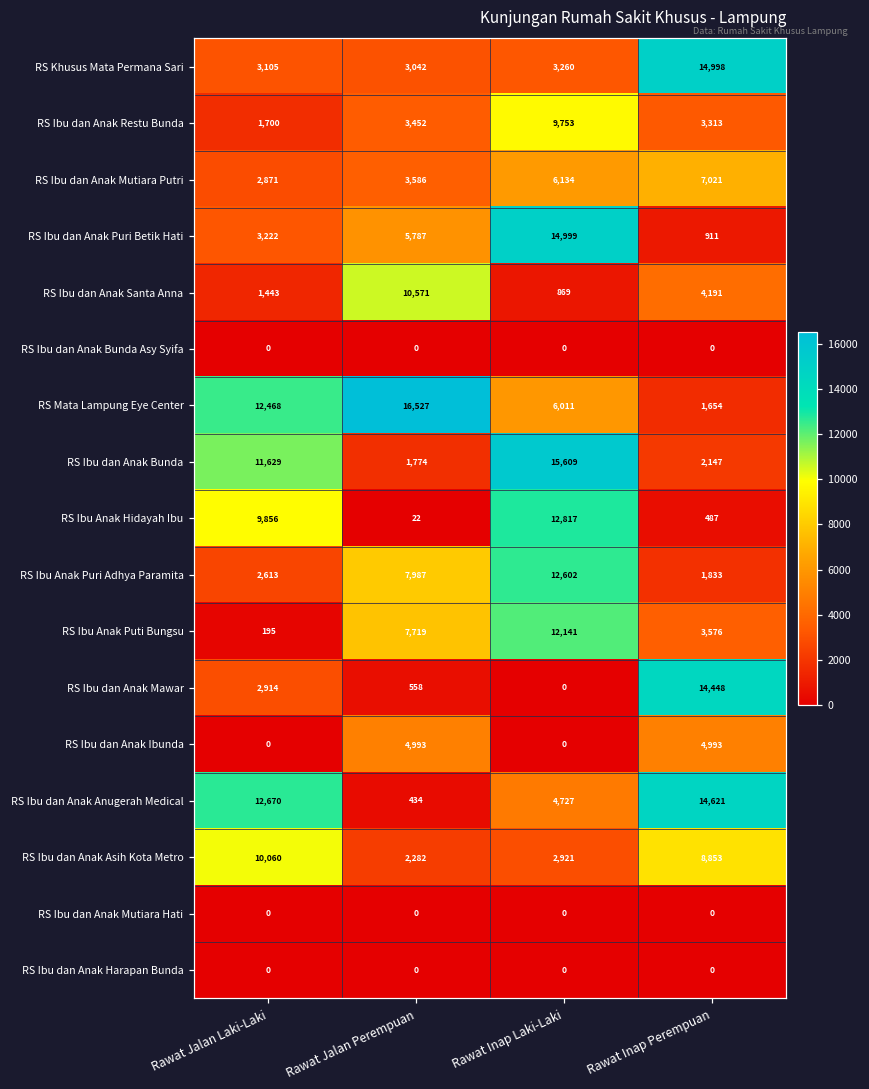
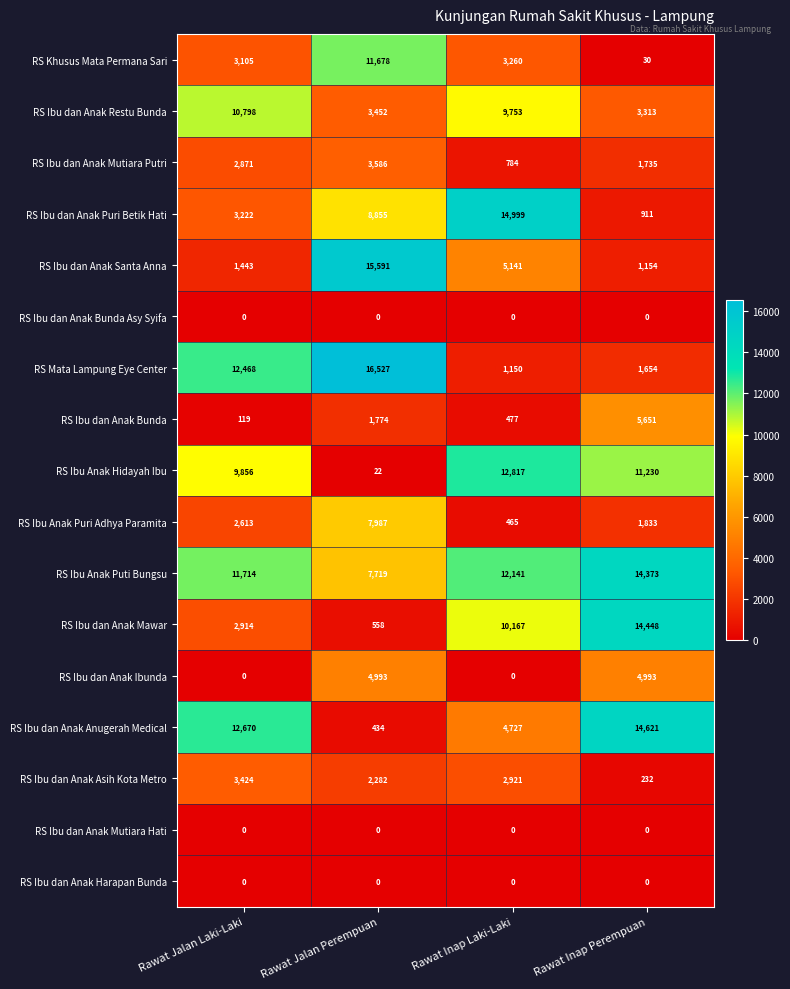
  {
    "RS Khusus Mata Permana Sari": {
      "Rawat Jalan Laki-Laki": "3,105",
-     "Rawat Jalan Perempuan": "3,042",
+     "Rawat Jalan Perempuan": "11,678",
      "Rawat Inap Laki-Laki": "3,260",
-     "Rawat Inap Perempuan": "14,998"
+     "Rawat Inap Perempuan": "30"
    },
    "RS Ibu dan Anak Restu Bunda": {
-     "Rawat Jalan Laki-Laki": "1,700",
+     "Rawat Jalan Laki-Laki": "10,798",
      "Rawat Jalan Perempuan": "3,452",
      "Rawat Inap Laki-Laki": "9,753",
      "Rawat Inap Perempuan": "3,313"
    },
    "RS Ibu dan Anak Mutiara Putri": {
      "Rawat Jalan Laki-Laki": "2,871",
      "Rawat Jalan Perempuan": "3,586",
-     "Rawat Inap Laki-Laki": "6,134",
-     "Rawat Inap Perempuan": "7,021"
+     "Rawat Inap Laki-Laki": "784",
+     "Rawat Inap Perempuan": "1,735"
    },
    "RS Ibu dan Anak Puri Betik Hati": {
      "Rawat Jalan Laki-Laki": "3,222",
-     "Rawat Jalan Perempuan": "5,787",
+     "Rawat Jalan Perempuan": "8,855",
      "Rawat Inap Laki-Laki": "14,999",
      "Rawat Inap Perempuan": "911"
    },
    "RS Ibu dan Anak Santa Anna": {
      "Rawat Jalan Laki-Laki": "1,443",
-     "Rawat Jalan Perempuan": "10,571",
-     "Rawat Inap Laki-Laki": "869",
-     "Rawat Inap Perempuan": "4,191"
+     "Rawat Jalan Perempuan": "15,591",
+     "Rawat Inap Laki-Laki": "5,141",
+     "Rawat Inap Perempuan": "1,154"
    },
    "RS Ibu dan Anak Bunda Asy Syifa": {
      "Rawat Jalan Laki-Laki": "0",
      "Rawat Jalan Perempuan": "0",
      "Rawat Inap Laki-Laki": "0",
      "Rawat Inap Perempuan": "0"
    },
    "RS Mata Lampung Eye Center": {
      "Rawat Jalan Laki-Laki": "12,468",
      "Rawat Jalan Perempuan": "16,527",
-     "Rawat Inap Laki-Laki": "6,011",
+     "Rawat Inap Laki-Laki": "1,150",
      "Rawat Inap Perempuan": "1,654"
    },
    "RS Ibu dan Anak Bunda": {
-     "Rawat Jalan Laki-Laki": "11,629",
+     "Rawat Jalan Laki-Laki": "119",
      "Rawat Jalan Perempuan": "1,774",
-     "Rawat Inap Laki-Laki": "15,609",
-     "Rawat Inap Perempuan": "2,147"
+     "Rawat Inap Laki-Laki": "477",
+     "Rawat Inap Perempuan": "5,651"
    },
    "RS Ibu Anak Hidayah Ibu": {
      "Rawat Jalan Laki-Laki": "9,856",
      "Rawat Jalan Perempuan": "22",
      "Rawat Inap Laki-Laki": "12,817",
-     "Rawat Inap Perempuan": "487"
+     "Rawat Inap Perempuan": "11,230"
    },
    "RS Ibu Anak Puri Adhya Paramita": {
      "Rawat Jalan Laki-Laki": "2,613",
      "Rawat Jalan Perempuan": "7,987",
-     "Rawat Inap Laki-Laki": "12,602",
+     "Rawat Inap Laki-Laki": "465",
      "Rawat Inap Perempuan": "1,833"
    },
    "RS Ibu Anak Puti Bungsu": {
-     "Rawat Jalan Laki-Laki": "195",
+     "Rawat Jalan Laki-Laki": "11,714",
      "Rawat Jalan Perempuan": "7,719",
      "Rawat Inap Laki-Laki": "12,141",
-     "Rawat Inap Perempuan": "3,576"
+     "Rawat Inap Perempuan": "14,373"
    },
    "RS Ibu dan Anak Mawar": {
      "Rawat Jalan Laki-Laki": "2,914",
      "Rawat Jalan Perempuan": "558",
-     "Rawat Inap Laki-Laki": "0",
+     "Rawat Inap Laki-Laki": "10,167",
      "Rawat Inap Perempuan": "14,448"
    },
    "RS Ibu dan Anak Ibunda": {
      "Rawat Jalan Laki-Laki": "0",
      "Rawat Jalan Perempuan": "4,993",
      "Rawat Inap Laki-Laki": "0",
      "Rawat Inap Perempuan": "4,993"
    },
    "RS Ibu dan Anak Anugerah Medical": {
      "Rawat Jalan Laki-Laki": "12,670",
      "Rawat Jalan Perempuan": "434",
      "Rawat Inap Laki-Laki": "4,727",
      "Rawat Inap Perempuan": "14,621"
    },
    "RS Ibu dan Anak Asih Kota Metro": {
-     "Rawat Jalan Laki-Laki": "10,060",
+     "Rawat Jalan Laki-Laki": "3,424",
      "Rawat Jalan Perempuan": "2,282",
      "Rawat Inap Laki-Laki": "2,921",
-     "Rawat Inap Perempuan": "8,853"
+     "Rawat Inap Perempuan": "232"
    },
    "RS Ibu dan Anak Mutiara Hati": {
      "Rawat Jalan Laki-Laki": "0",
      "Rawat Jalan Perempuan": "0",
      "Rawat Inap Laki-Laki": "0",
      "Rawat Inap Perempuan": "0"
    },
    "RS Ibu dan Anak Harapan Bunda": {
      "Rawat Jalan Laki-Laki": "0",
      "Rawat Jalan Perempuan": "0",
      "Rawat Inap Laki-Laki": "0",
      "Rawat Inap Perempuan": "0"
    }
  }
